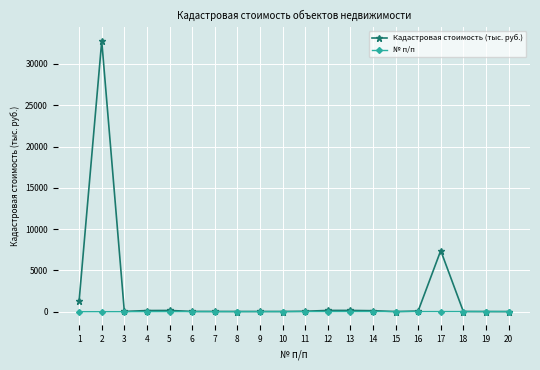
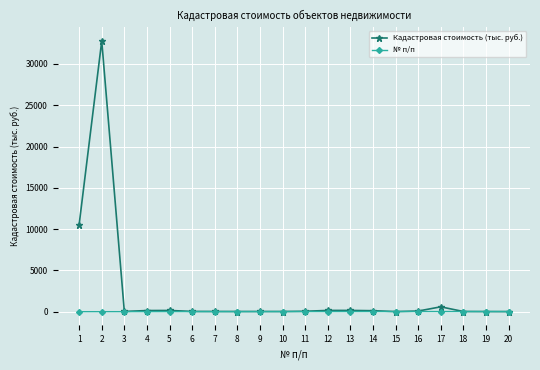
  {
    "Кадастровая стоимость (тыс. руб.)": {
-     "1": 1000,
+     "1": 11000,
      "2": 33000,
-     "17": 7000
+     "17": 1000
    },
    "№ п/п": {
      "1": 0,
      "2": 0,
      "17": 0
    }
  }
